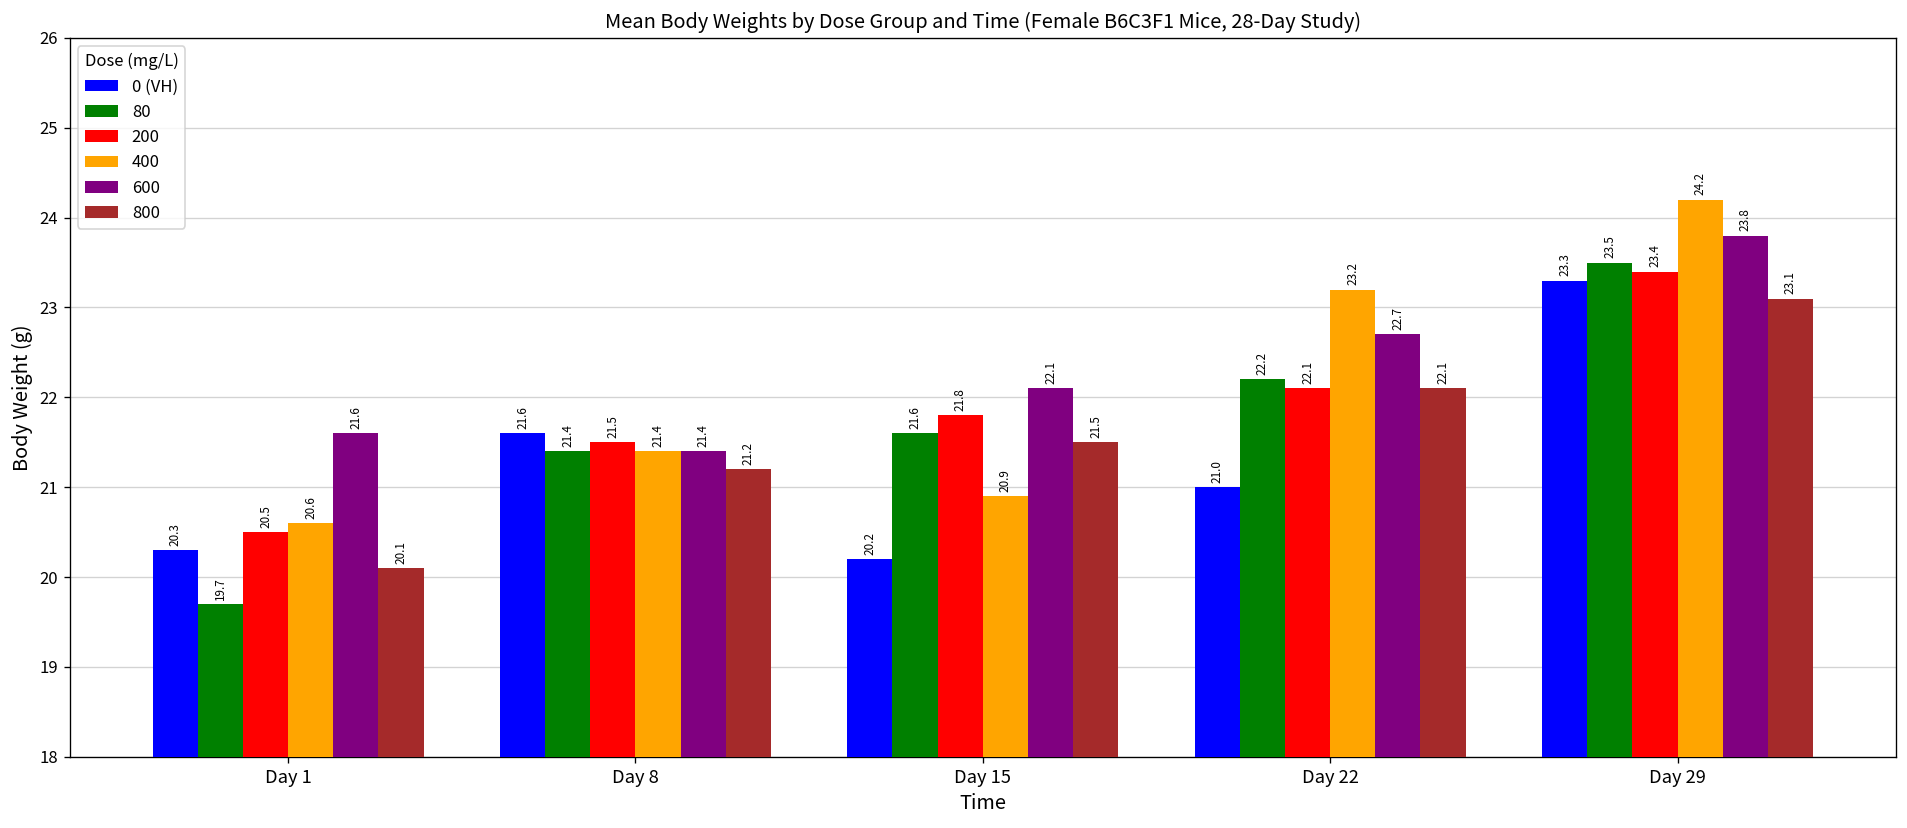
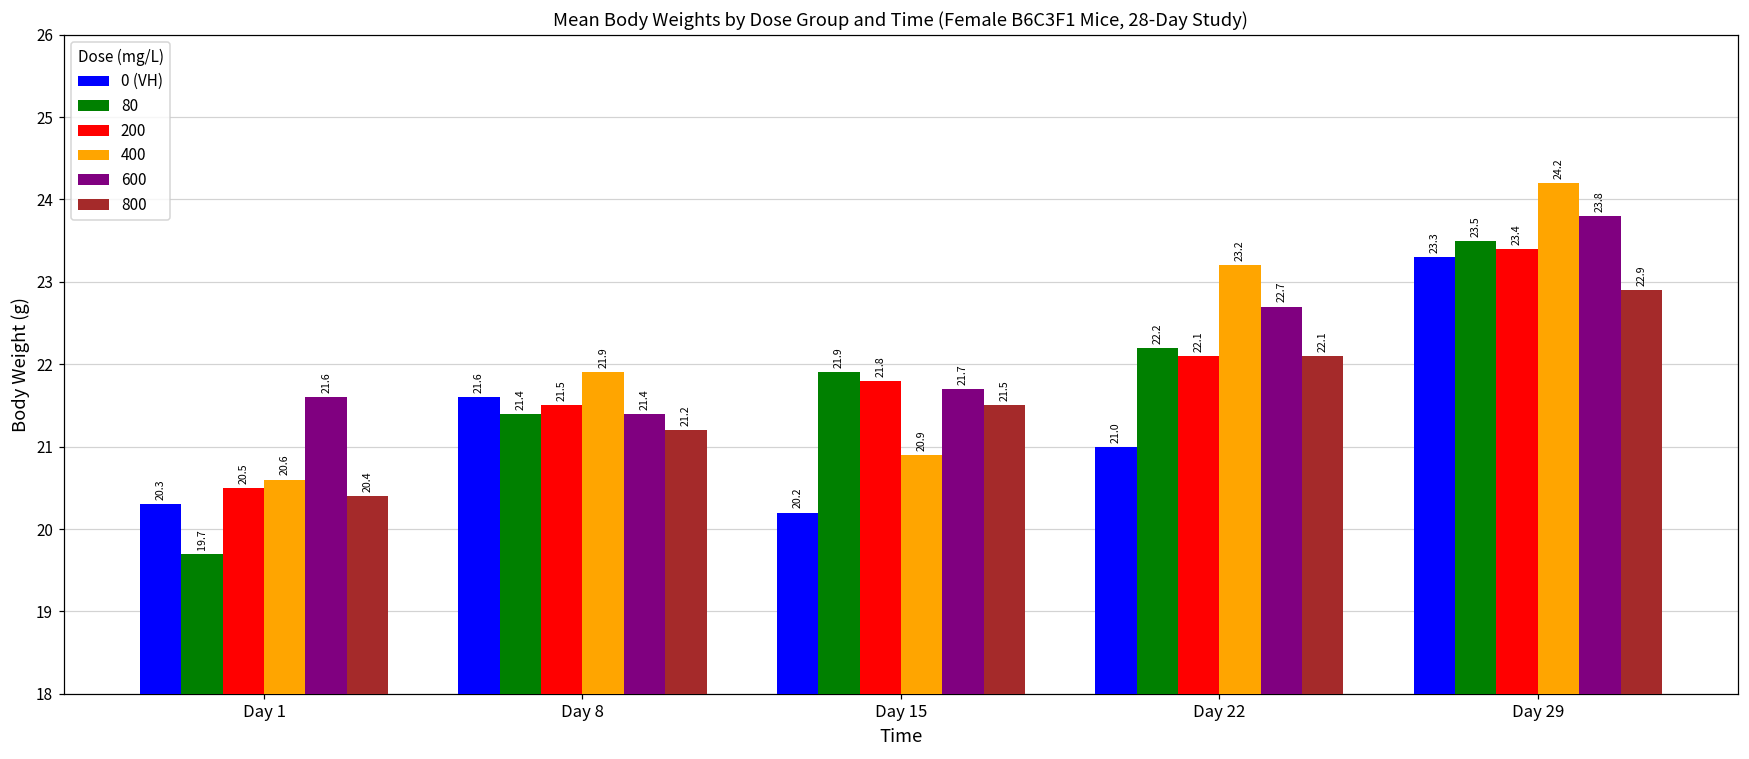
  {
    "0 (VH)": {
      "Day 1": 20.3,
      "Day 8": 21.6,
      "Day 15": 20.2,
      "Day 22": 21.0,
      "Day 29": 23.3
    },
    "80": {
      "Day 1": 19.7,
      "Day 8": 21.4,
-     "Day 15": 21.6,
+     "Day 15": 21.9,
      "Day 22": 22.2,
      "Day 29": 23.5
    },
    "200": {
      "Day 1": 20.5,
      "Day 8": 21.5,
      "Day 15": 21.8,
      "Day 22": 22.1,
      "Day 29": 23.4
    },
    "400": {
      "Day 1": 20.6,
-     "Day 8": 21.4,
+     "Day 8": 21.9,
      "Day 15": 20.9,
      "Day 22": 23.2,
      "Day 29": 24.2
    },
    "600": {
      "Day 1": 21.6,
      "Day 8": 21.4,
-     "Day 15": 22.1,
+     "Day 15": 21.7,
      "Day 22": 22.7,
      "Day 29": 23.8
    },
    "800": {
-     "Day 1": 20.1,
+     "Day 1": 20.4,
      "Day 8": 21.2,
      "Day 15": 21.5,
      "Day 22": 22.1,
-     "Day 29": 23.1
+     "Day 29": 22.9
    }
  }
